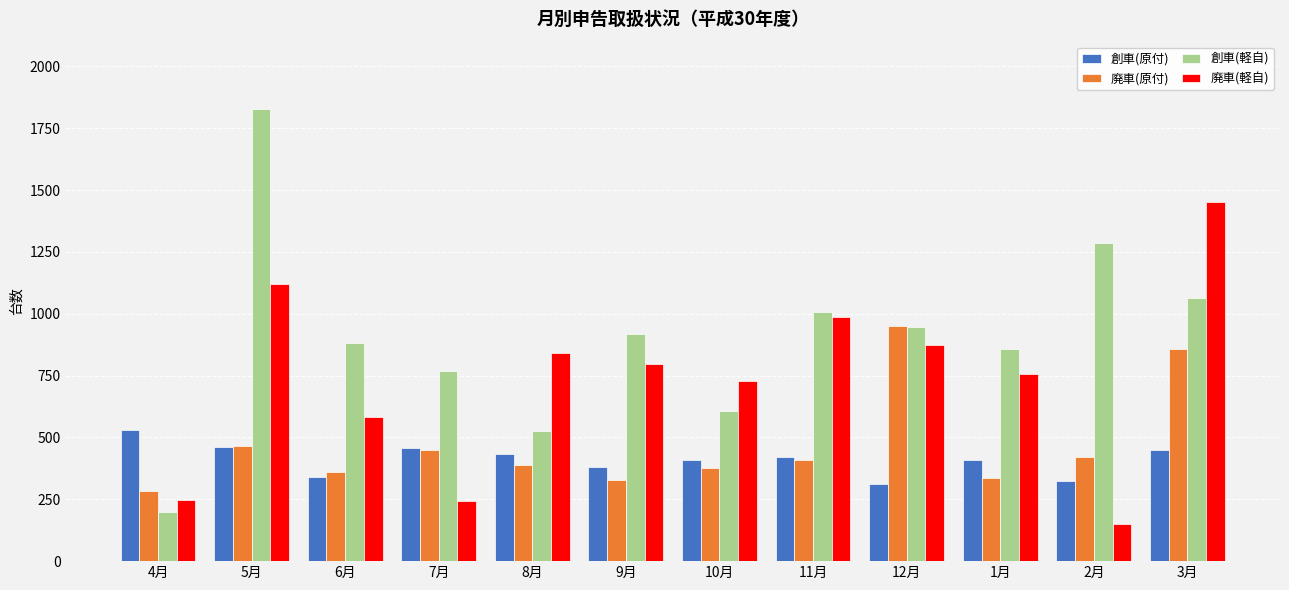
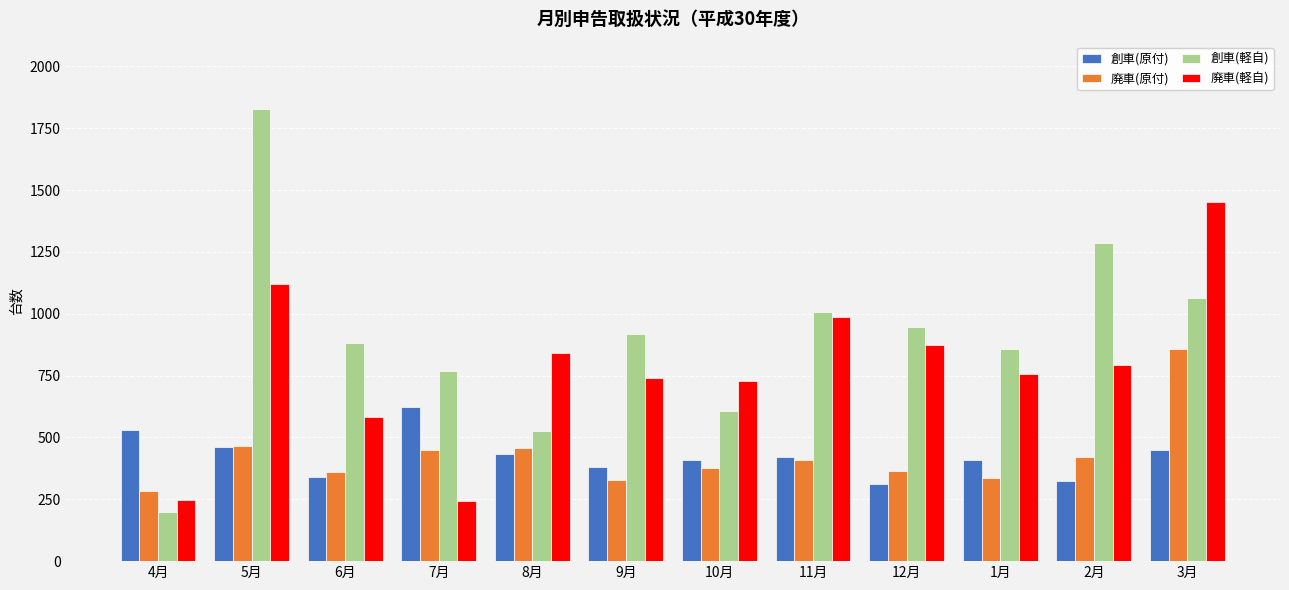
  {
    "創車(原付)": {
      "4月": 530,
      "5月": 460,
      "6月": 340,
-     "7月": 460,
+     "7月": 620,
      "8月": 430,
      "9月": 380,
      "10月": 410,
      "11月": 420,
      "12月": 310,
      "1月": 410,
      "2月": 330,
      "3月": 450
    },
    "廃車(原付)": {
      "4月": 280,
      "5月": 470,
      "6月": 360,
      "7月": 450,
-     "8月": 390,
+     "8月": 460,
      "9月": 330,
      "10月": 380,
      "11月": 410,
-     "12月": 950,
+     "12月": 370,
      "1月": 340,
      "2月": 420,
      "3月": 860
    },
    "創車(軽自)": {
      "4月": 200,
      "5月": 1830,
      "6月": 880,
      "7月": 770,
      "8月": 530,
      "9月": 920,
      "10月": 610,
      "11月": 1010,
      "12月": 950,
      "1月": 860,
      "2月": 1290,
      "3月": 1060
    },
    "廃車(軽自)": {
      "4月": 250,
      "5月": 1120,
      "6月": 580,
      "7月": 240,
      "8月": 840,
-     "9月": 800,
+     "9月": 740,
      "10月": 730,
      "11月": 990,
      "12月": 880,
      "1月": 760,
-     "2月": 150,
+     "2月": 790,
      "3月": 1450
    }
  }
